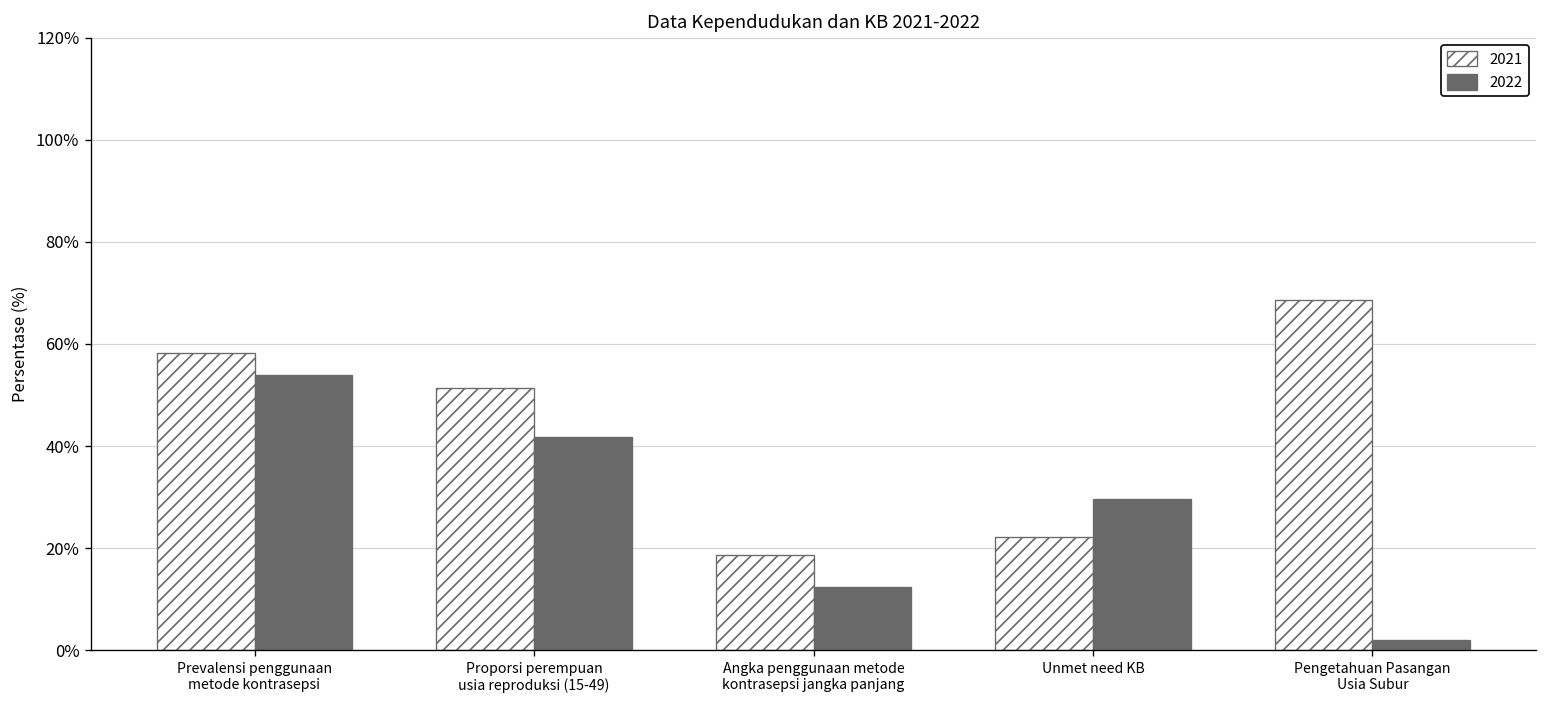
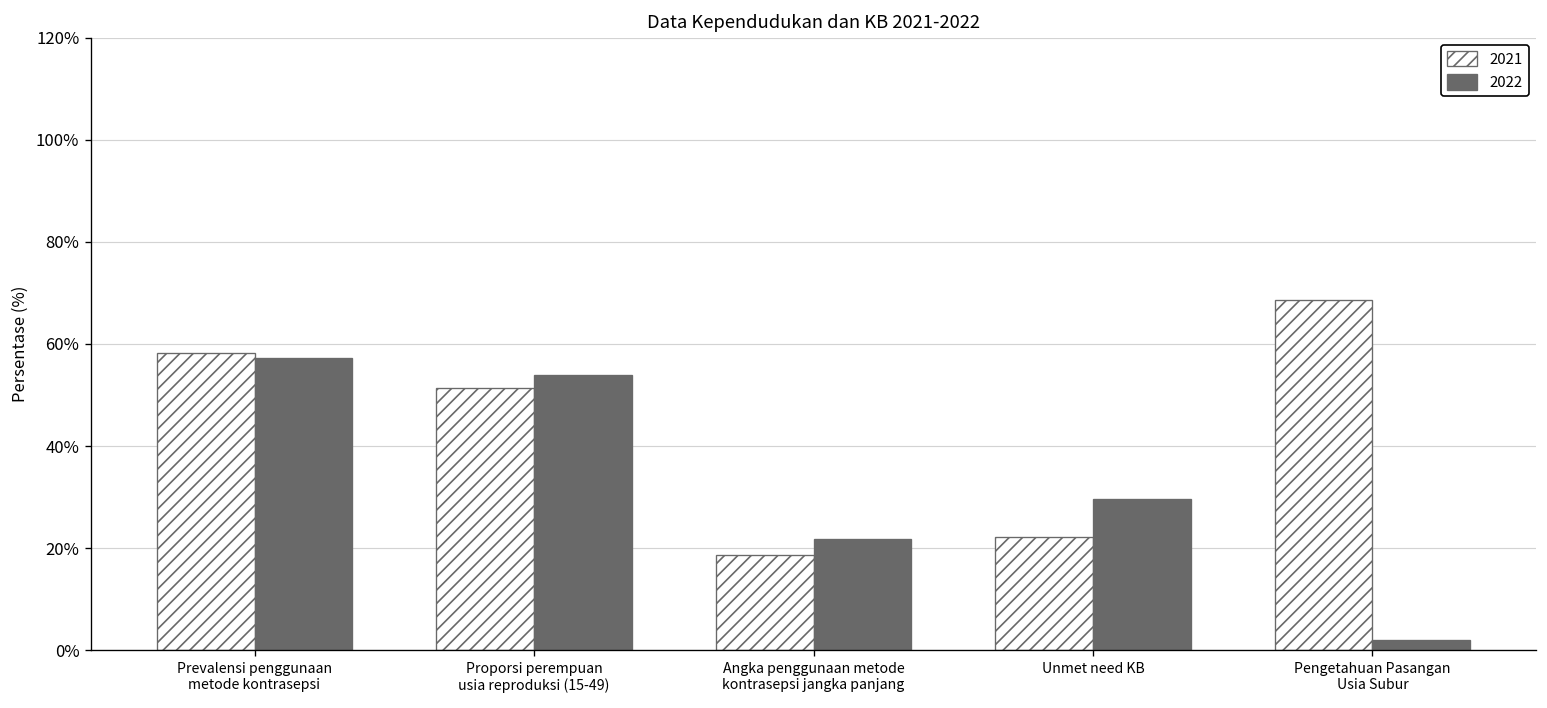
  {
    "2021": {
      "Prevalensi penggunaan metode kontrasepsi": "58%",
      "Proporsi perempuan usia reproduksi (15-49)": "51%",
      "Angka penggunaan metode kontrasepsi jangka panjang": "19%",
      "Unmet need KB": "22%",
      "Pengetahuan Pasangan Usia Subur": "69%"
    },
    "2022": {
-     "Prevalensi penggunaan metode kontrasepsi": "54%",
-     "Proporsi perempuan usia reproduksi (15-49)": "42%",
-     "Angka penggunaan metode kontrasepsi jangka panjang": "13%",
+     "Prevalensi penggunaan metode kontrasepsi": "57%",
+     "Proporsi perempuan usia reproduksi (15-49)": "54%",
+     "Angka penggunaan metode kontrasepsi jangka panjang": "22%",
      "Unmet need KB": "30%",
      "Pengetahuan Pasangan Usia Subur": "2%"
    }
  }
